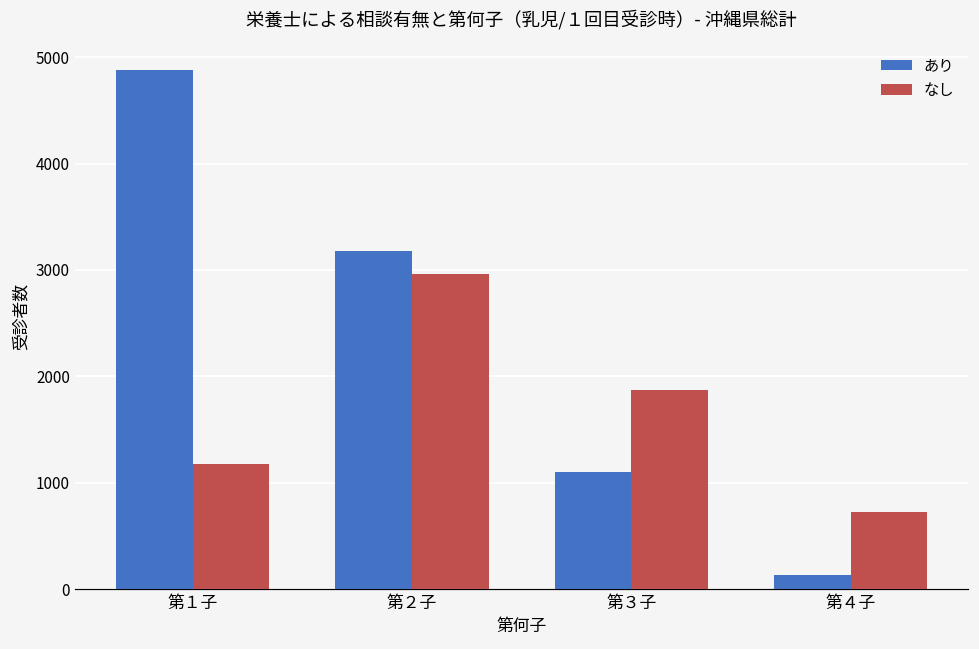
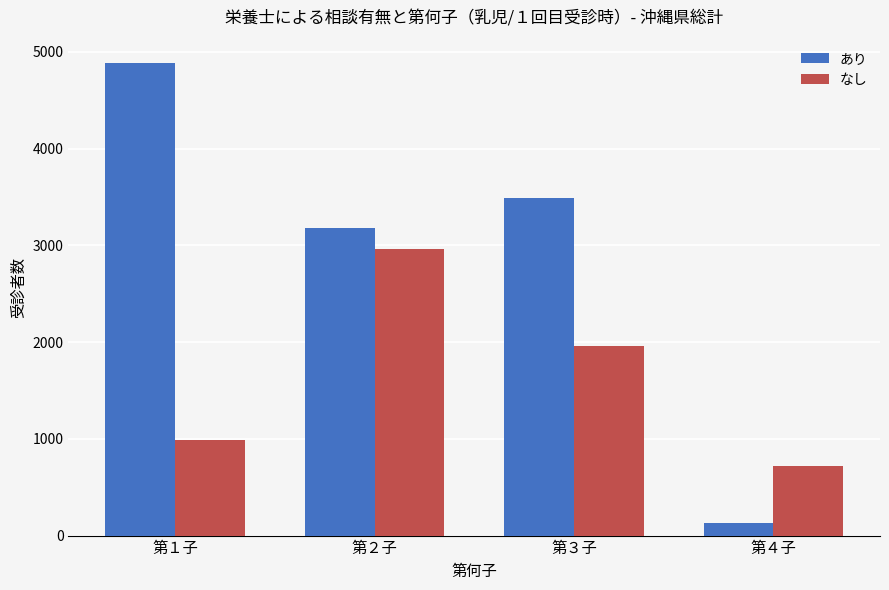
  {
    "あり": {
      "第１子": 4900,
      "第２子": 3200,
-     "第３子": 1100,
+     "第３子": 3500,
      "第４子": 100
    },
    "なし": {
-     "第１子": 1200,
+     "第１子": 1000,
      "第２子": 3000,
-     "第３子": 1900,
+     "第３子": 2000,
      "第４子": 700
    }
  }
